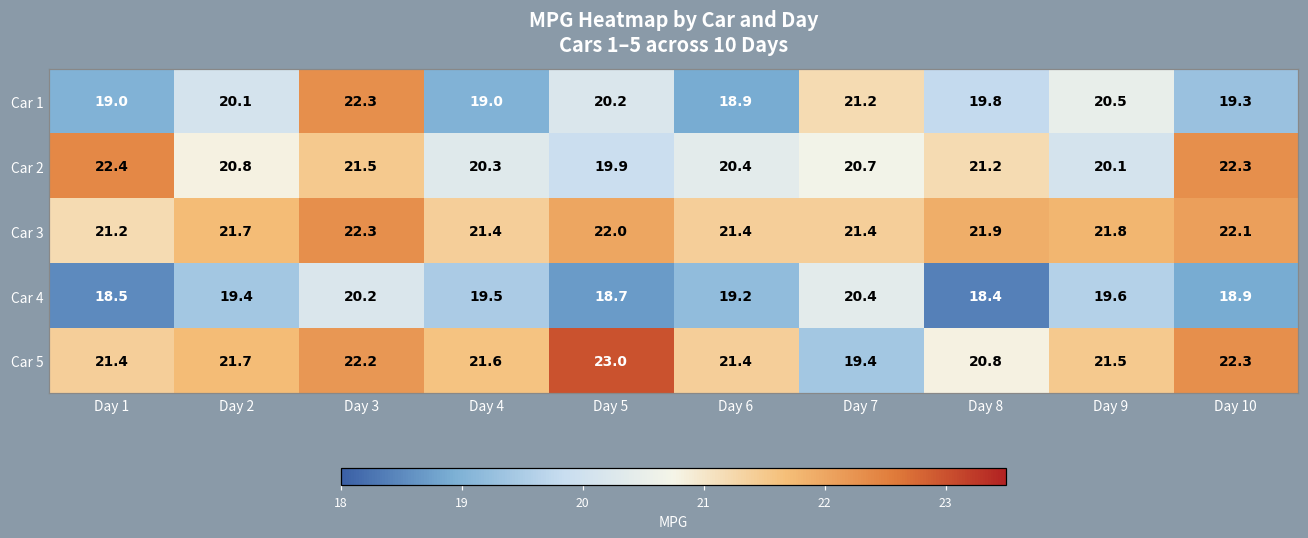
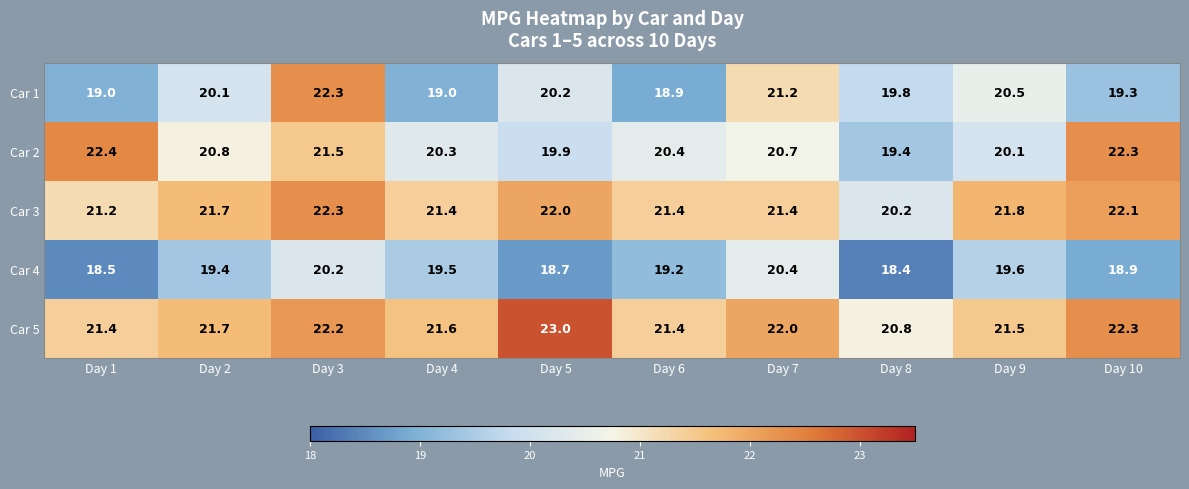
  {
    "Car 1": {
      "Day 1": 19.0,
      "Day 2": 20.1,
      "Day 3": 22.3,
      "Day 4": 19.0,
      "Day 5": 20.2,
      "Day 6": 18.9,
      "Day 7": 21.2,
      "Day 8": 19.8,
      "Day 9": 20.5,
      "Day 10": 19.3
    },
    "Car 2": {
      "Day 1": 22.4,
      "Day 2": 20.8,
      "Day 3": 21.5,
      "Day 4": 20.3,
      "Day 5": 19.9,
      "Day 6": 20.4,
      "Day 7": 20.7,
-     "Day 8": 21.2,
+     "Day 8": 19.4,
      "Day 9": 20.1,
      "Day 10": 22.3
    },
    "Car 3": {
      "Day 1": 21.2,
      "Day 2": 21.7,
      "Day 3": 22.3,
      "Day 4": 21.4,
      "Day 5": 22.0,
      "Day 6": 21.4,
      "Day 7": 21.4,
-     "Day 8": 21.9,
+     "Day 8": 20.2,
      "Day 9": 21.8,
      "Day 10": 22.1
    },
    "Car 4": {
      "Day 1": 18.5,
      "Day 2": 19.4,
      "Day 3": 20.2,
      "Day 4": 19.5,
      "Day 5": 18.7,
      "Day 6": 19.2,
      "Day 7": 20.4,
      "Day 8": 18.4,
      "Day 9": 19.6,
      "Day 10": 18.9
    },
    "Car 5": {
      "Day 1": 21.4,
      "Day 2": 21.7,
      "Day 3": 22.2,
      "Day 4": 21.6,
      "Day 5": 23.0,
      "Day 6": 21.4,
-     "Day 7": 19.4,
+     "Day 7": 22.0,
      "Day 8": 20.8,
      "Day 9": 21.5,
      "Day 10": 22.3
    }
  }
